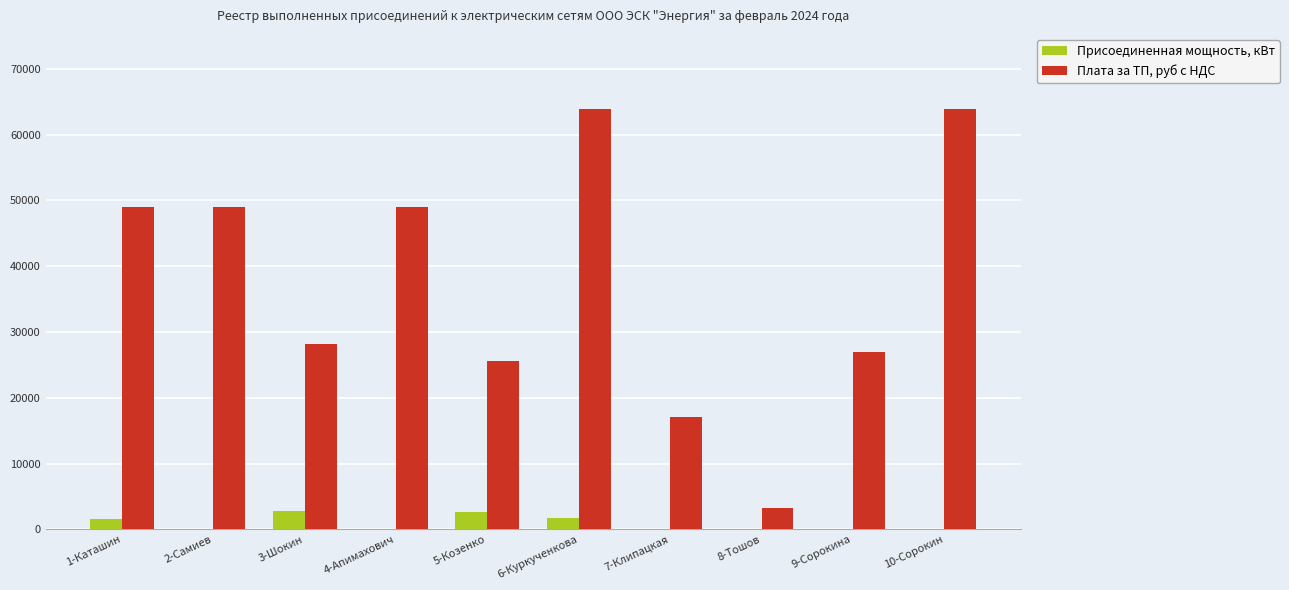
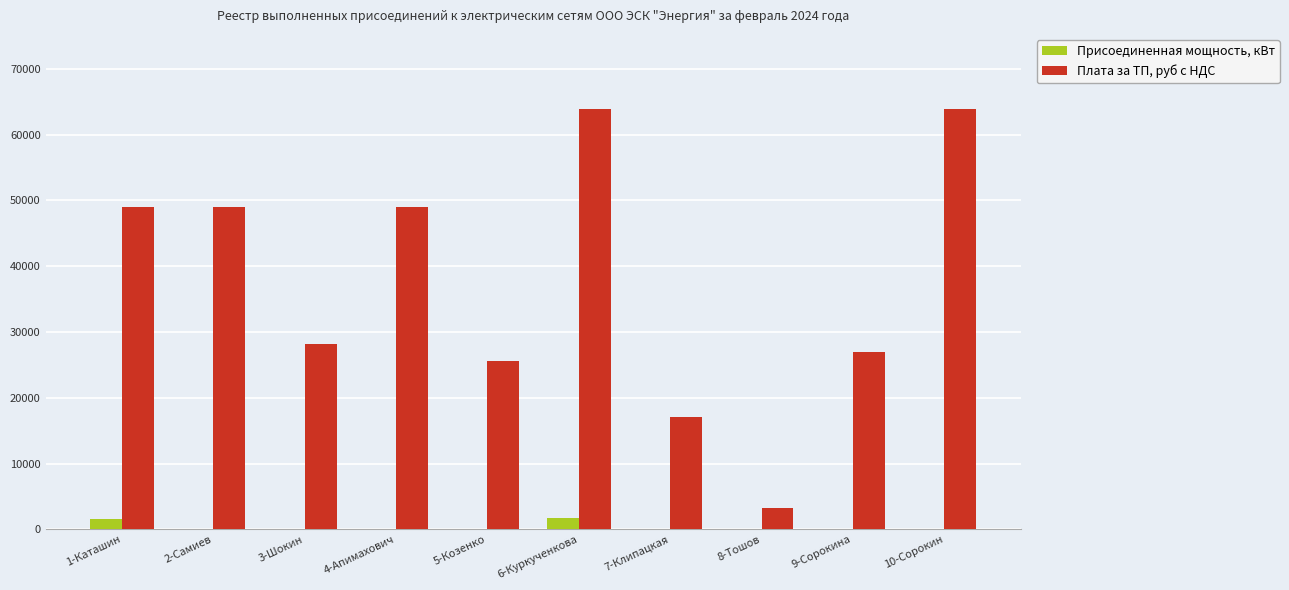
  {
    "Присоединенная мощность, кВт": {
      "1-Каташин": 2000,
-     "3-Шокин": 3000,
-     "5-Козенко": 3000,
+     "3-Шокин": 0,
+     "5-Козенко": 0,
      "6-Куркученкова": 2000
    },
    "Плата за ТП, руб с НДС": {
      "1-Каташин": 49000,
      "2-Самиев": 49000,
      "3-Шокин": 28000,
      "4-Апимахович": 49000,
      "5-Козенко": 26000,
      "6-Куркученкова": 64000,
      "7-Клипацкая": 17000,
      "8-Тошов": 3000,
      "9-Сорокина": 27000,
      "10-Сорокин": 64000
    }
  }
